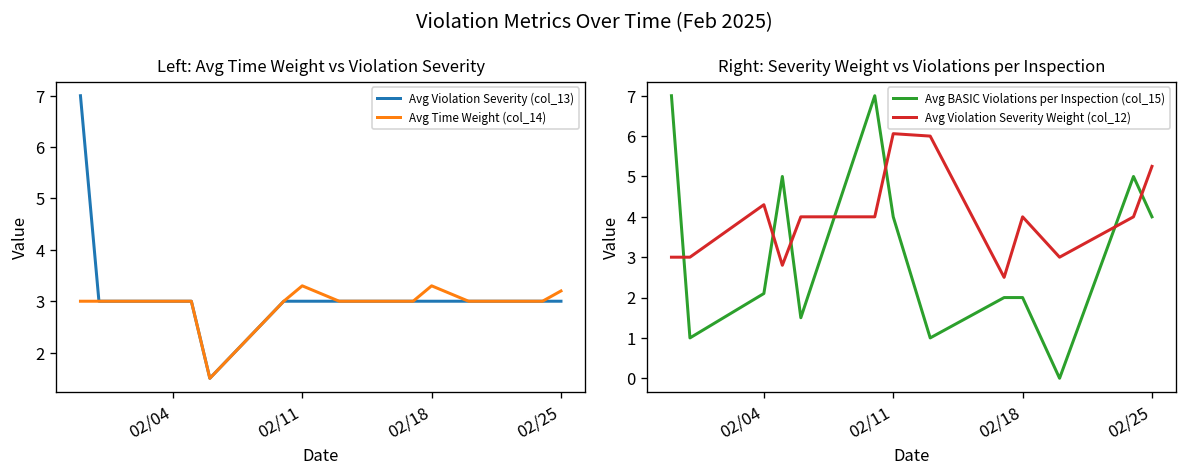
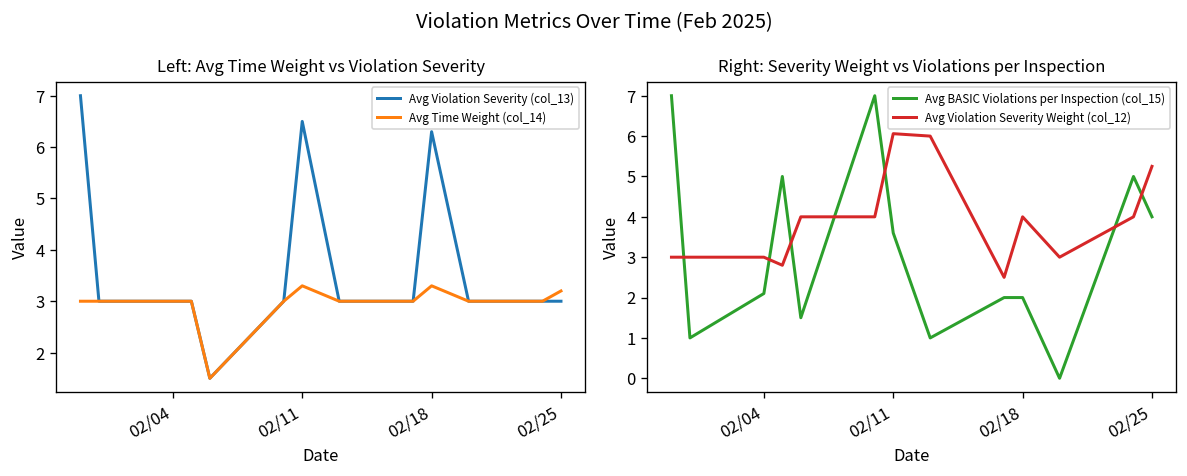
  {
    "Left: Avg Time Weight vs Violation Severity": {
      "Avg Violation Severity (col_13)": {
-       "02/11": 3.0,
-       "02/18": 3.0,
+       "02/11": 6.5,
+       "02/18": 6.3,
        "02/25": 3.0
      },
      "Avg Time Weight (col_14)": {
        "02/11": 3.3,
        "02/18": 3.3,
        "02/25": 3.2
      }
    },
    "Right: Severity Weight vs Violations per Inspection": {
      "Avg BASIC Violations per Inspection (col_15)": {
        "02/04": 2.1,
-       "02/11": 4.0,
+       "02/11": 3.6,
        "02/18": 2.0,
        "02/25": 4.0
      },
      "Avg Violation Severity Weight (col_12)": {
-       "02/04": 4.3,
+       "02/04": 3.0,
        "02/11": 6.1,
        "02/18": 4.0,
        "02/25": 5.3
      }
    }
  }
